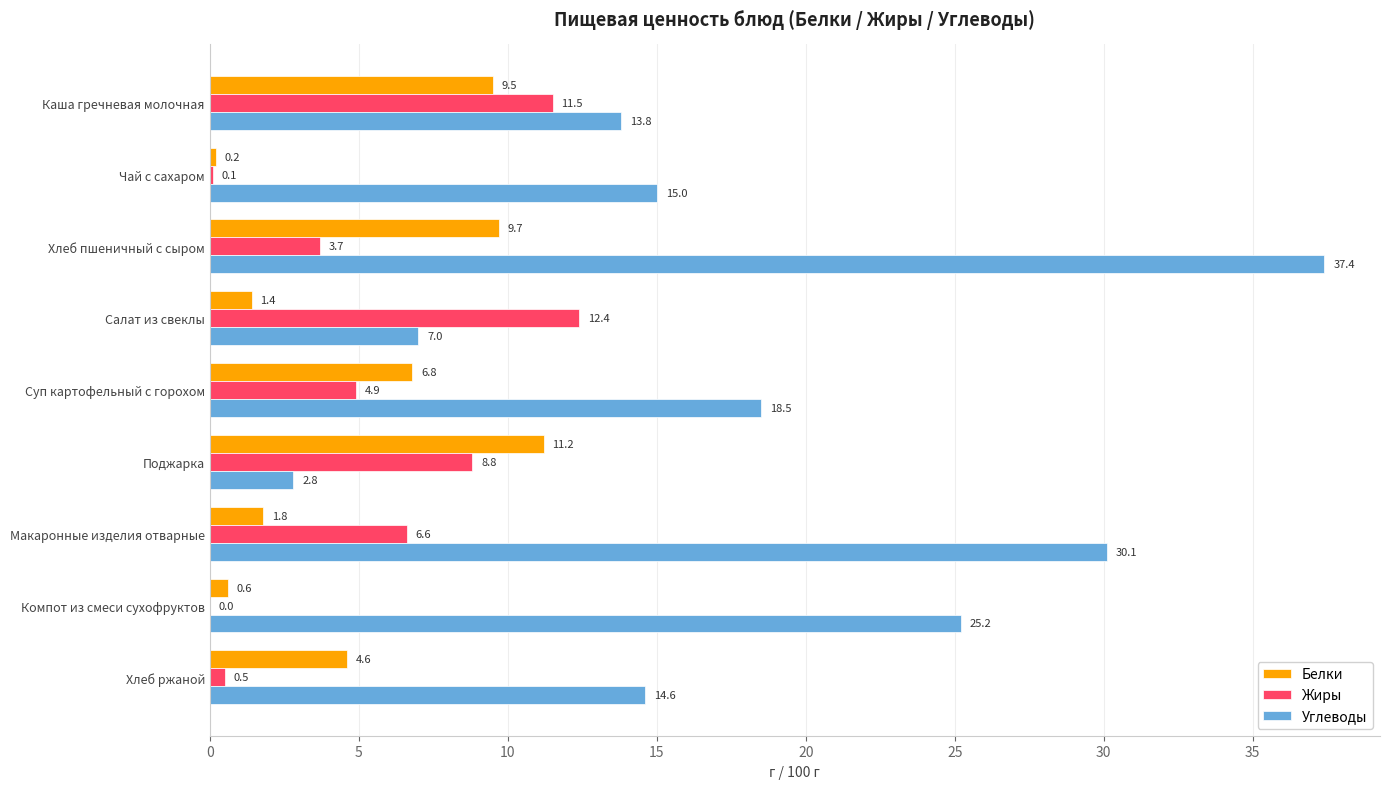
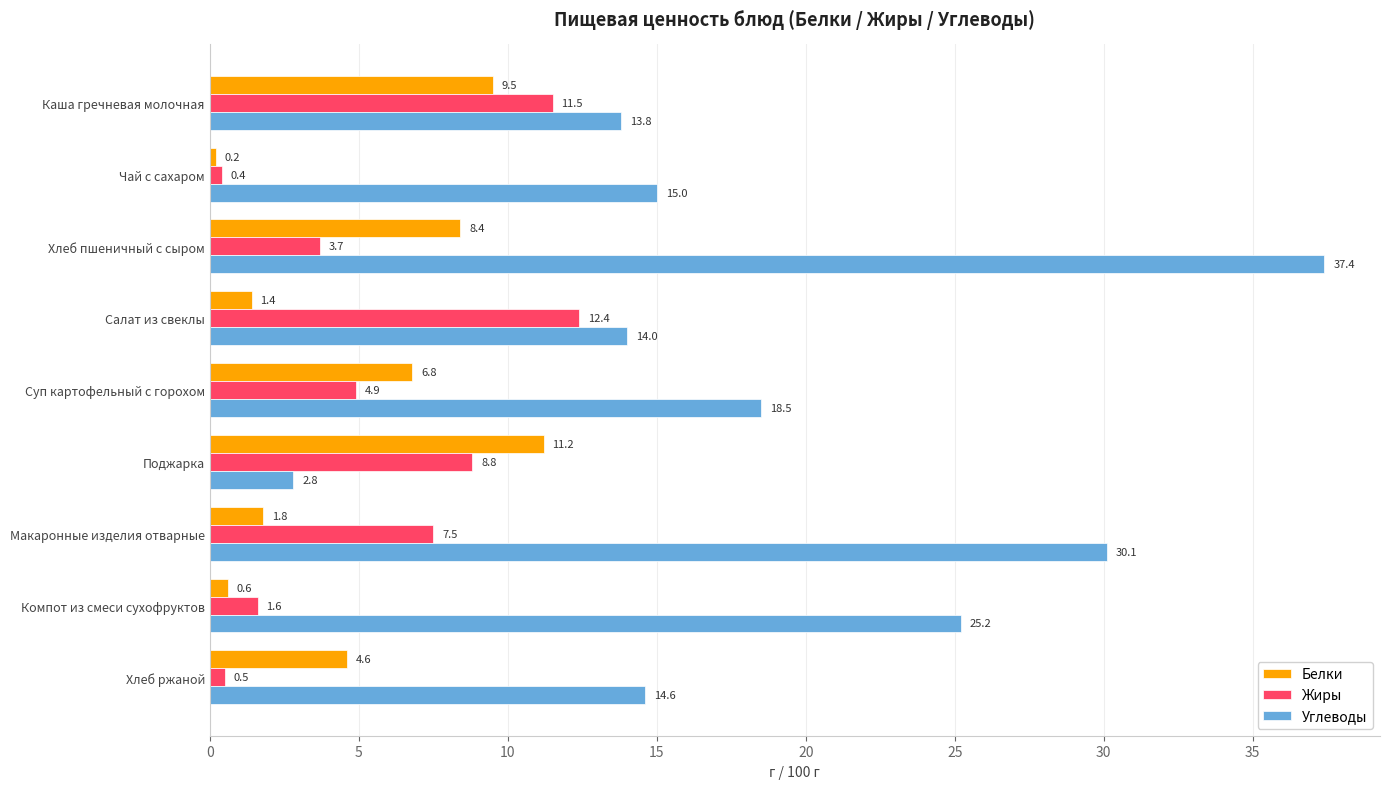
  {
    "Белки": {
      "Каша гречневая молочная": 9.5,
      "Чай с сахаром": 0.2,
-     "Хлеб пшеничный с сыром": 9.7,
+     "Хлеб пшеничный с сыром": 8.4,
      "Салат из свеклы": 1.4,
      "Суп картофельный с горохом": 6.8,
      "Поджарка": 11.2,
      "Макаронные изделия отварные": 1.8,
      "Компот из смеси сухофруктов": 0.6,
      "Хлеб ржаной": 4.6
    },
    "Жиры": {
      "Каша гречневая молочная": 11.5,
-     "Чай с сахаром": 0.1,
+     "Чай с сахаром": 0.4,
      "Хлеб пшеничный с сыром": 3.7,
      "Салат из свеклы": 12.4,
      "Суп картофельный с горохом": 4.9,
      "Поджарка": 8.8,
-     "Макаронные изделия отварные": 6.6,
-     "Компот из смеси сухофруктов": 0.0,
+     "Макаронные изделия отварные": 7.5,
+     "Компот из смеси сухофруктов": 1.6,
      "Хлеб ржаной": 0.5
    },
    "Углеводы": {
      "Каша гречневая молочная": 13.8,
      "Чай с сахаром": 15.0,
      "Хлеб пшеничный с сыром": 37.4,
-     "Салат из свеклы": 7.0,
+     "Салат из свеклы": 14.0,
      "Суп картофельный с горохом": 18.5,
      "Поджарка": 2.8,
      "Макаронные изделия отварные": 30.1,
      "Компот из смеси сухофруктов": 25.2,
      "Хлеб ржаной": 14.6
    }
  }
